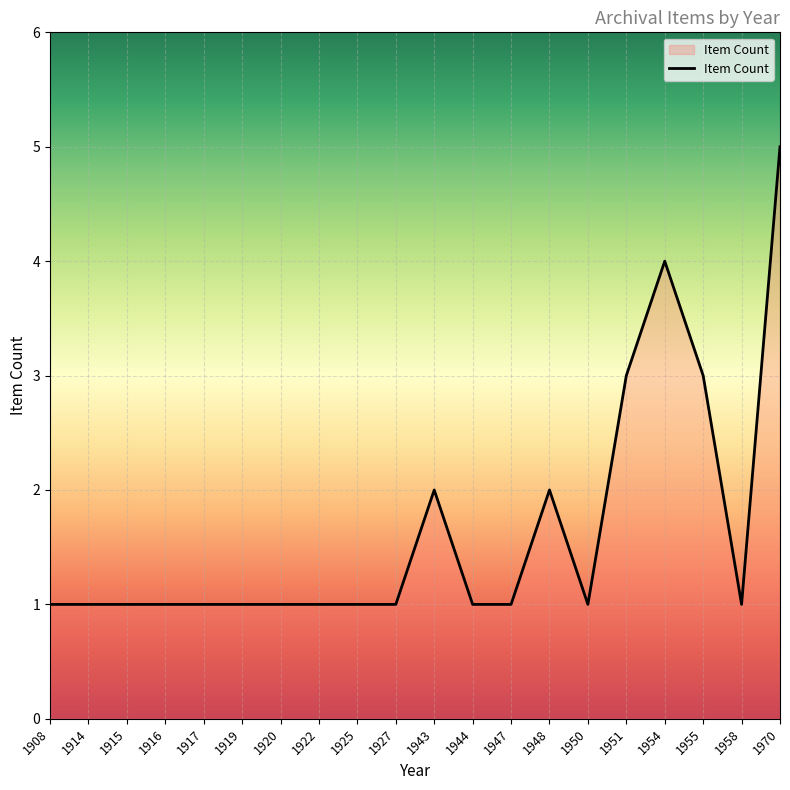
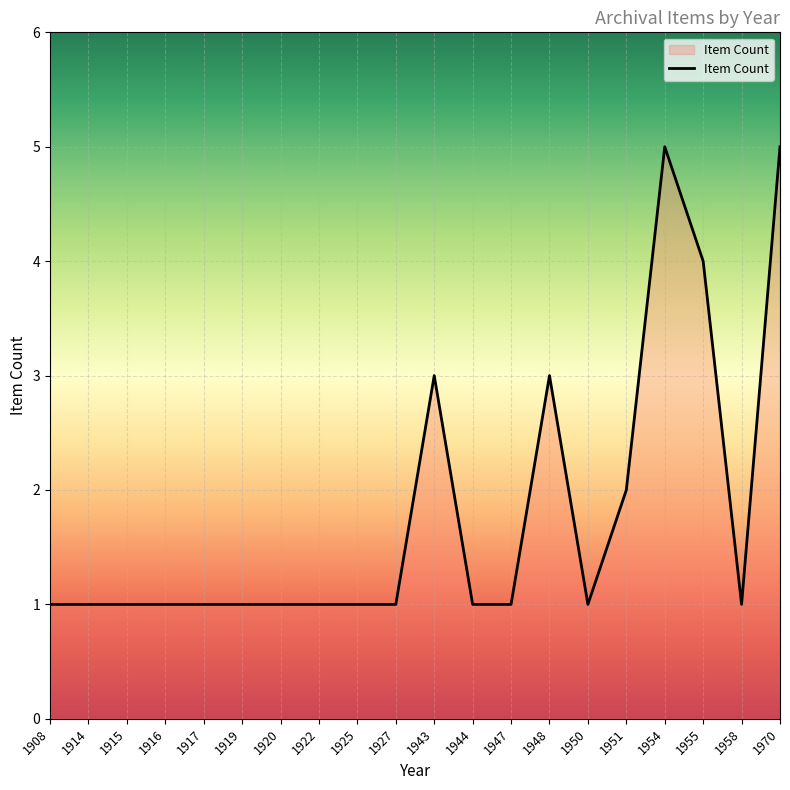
  {
    "1908": 1,
    "1914": 1,
    "1915": 1,
    "1916": 1,
    "1917": 1,
    "1919": 1,
    "1920": 1,
    "1922": 1,
    "1925": 1,
    "1927": 1,
-   "1943": 2,
+   "1943": 3,
    "1944": 1,
    "1947": 1,
-   "1948": 2,
+   "1948": 3,
    "1950": 1,
-   "1951": 3,
-   "1954": 4,
-   "1955": 3,
+   "1951": 2,
+   "1954": 5,
+   "1955": 4,
    "1958": 1,
    "1970": 5
  }
